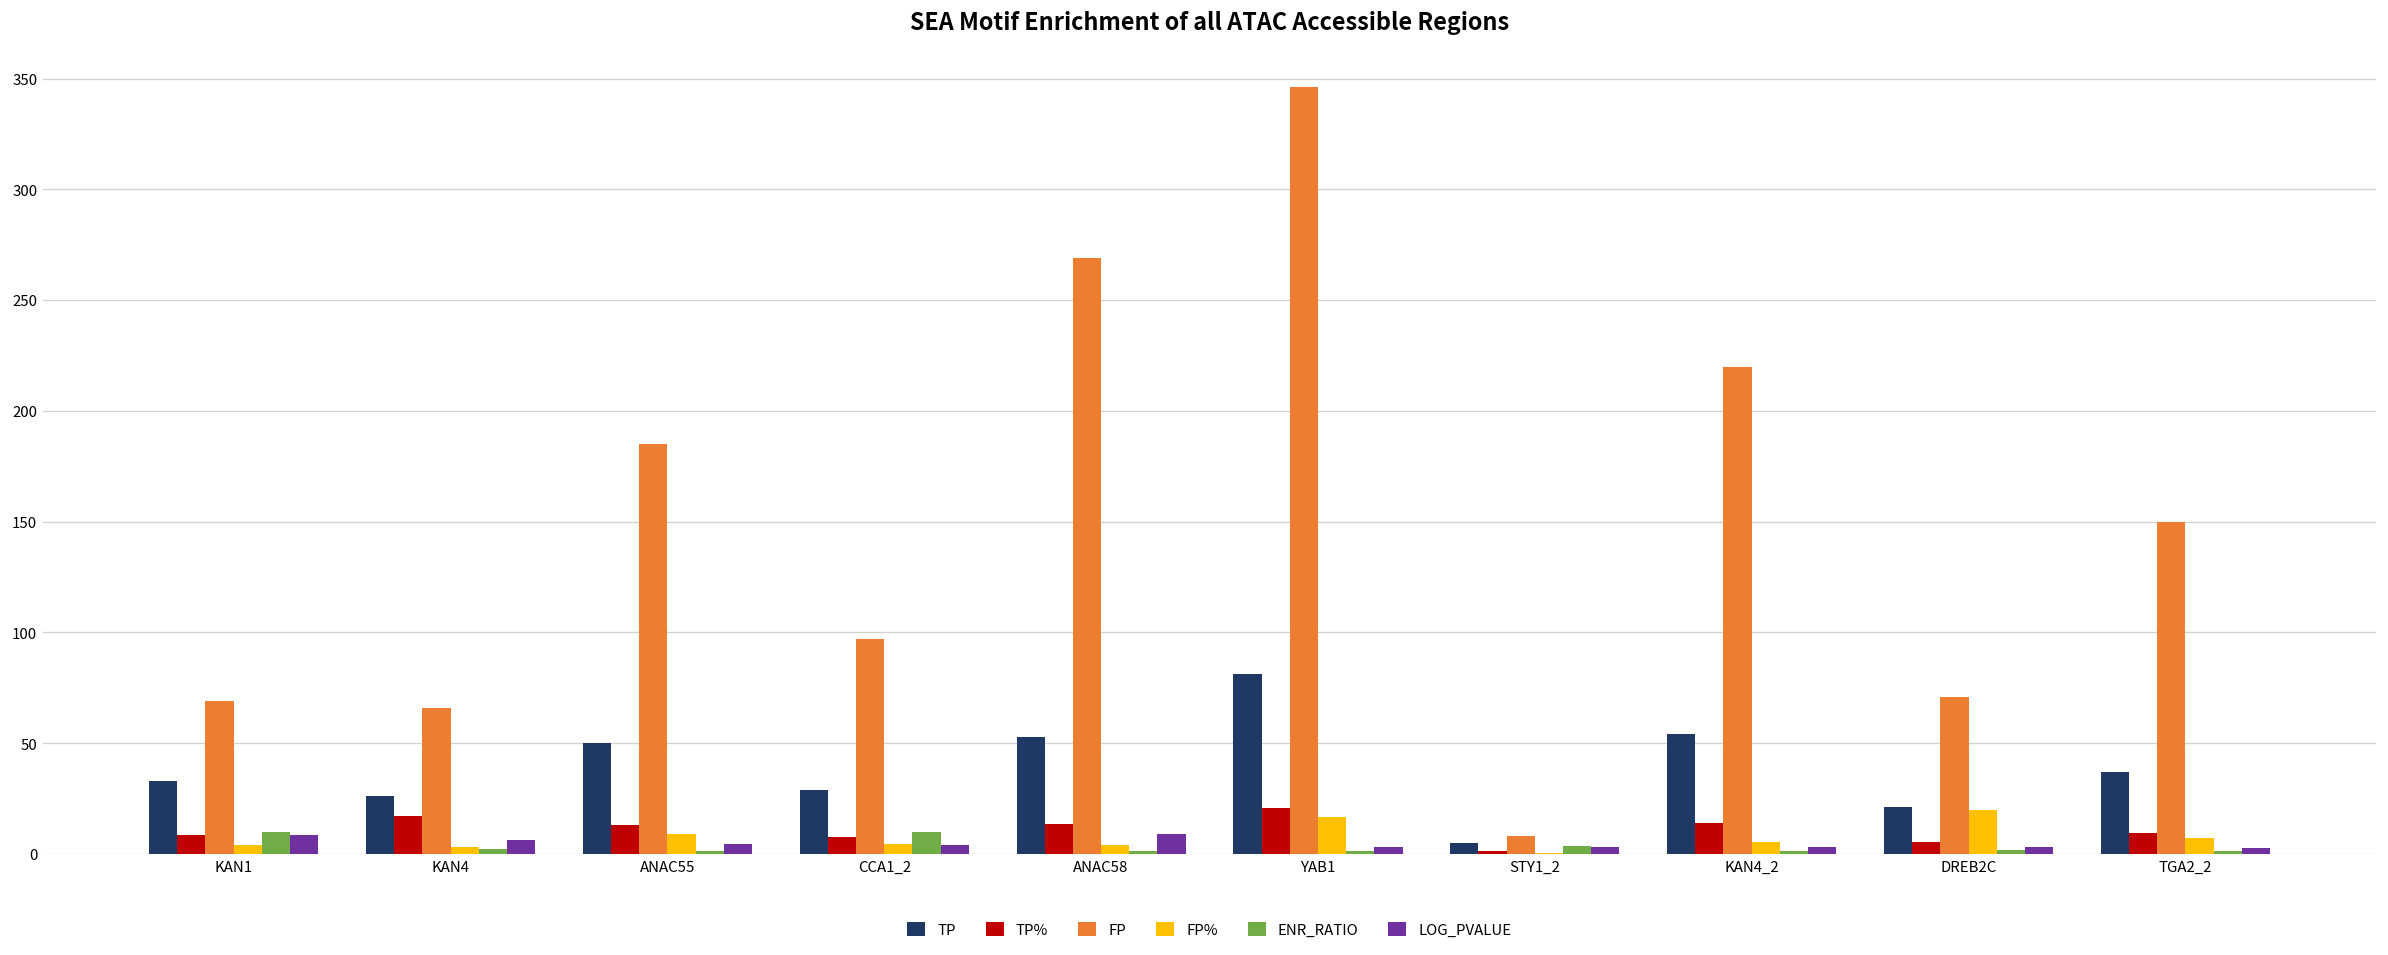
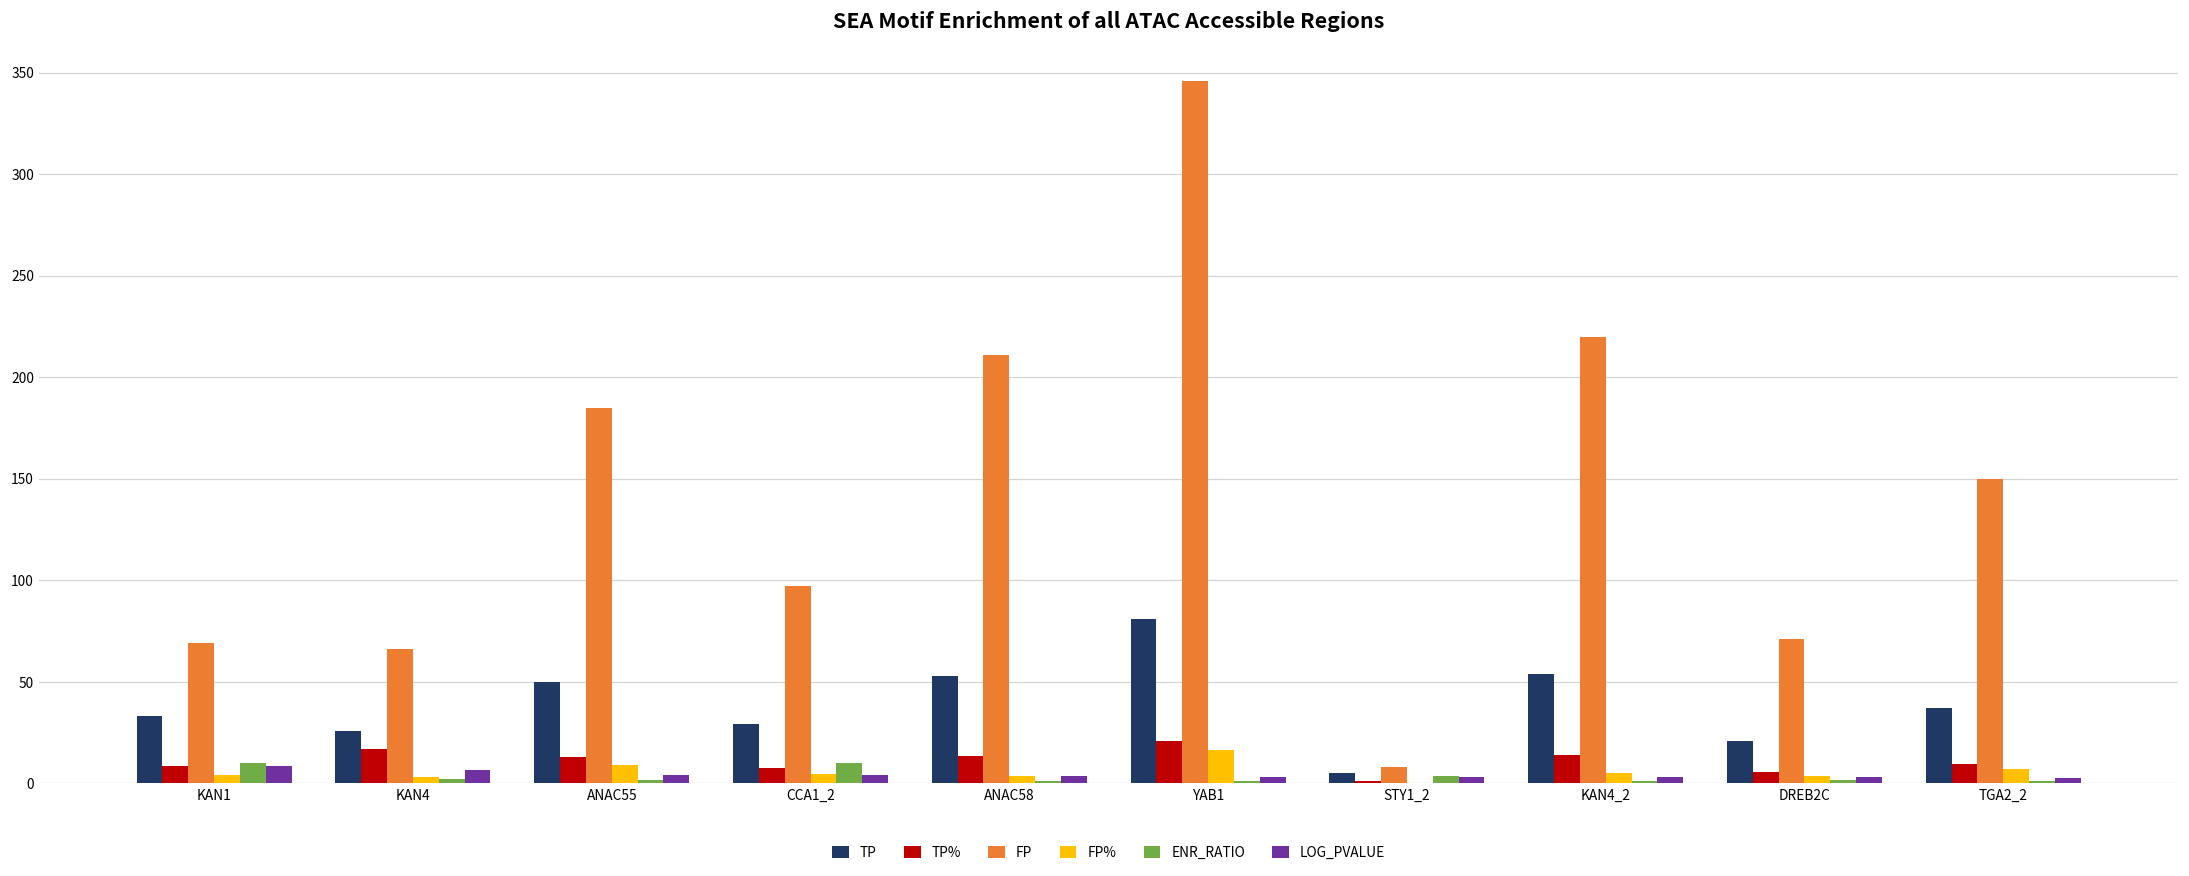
  {
    "TP": {
      "KAN1": 33,
      "KAN4": 26,
      "ANAC55": 50,
      "CCA1_2": 29,
      "ANAC58": 53,
      "YAB1": 81,
      "STY1_2": 5,
      "KAN4_2": 54,
      "DREB2C": 21,
      "TGA2_2": 37
    },
    "TP%": {
      "KAN1": 9,
      "KAN4": 17,
      "ANAC55": 13,
      "CCA1_2": 7,
      "ANAC58": 14,
      "YAB1": 21,
      "KAN4_2": 14,
      "DREB2C": 5,
      "TGA2_2": 10
    },
    "FP": {
      "KAN1": 69,
      "KAN4": 66,
      "ANAC55": 185,
      "CCA1_2": 97,
-     "ANAC58": 269,
+     "ANAC58": 211,
      "YAB1": 346,
      "STY1_2": 8,
      "KAN4_2": 220,
      "DREB2C": 71,
      "TGA2_2": 150
    },
    "FP%": {
      "KAN1": 4,
      "KAN4": 3,
      "ANAC55": 9,
      "CCA1_2": 5,
      "ANAC58": 4,
      "YAB1": 17,
      "KAN4_2": 5,
-     "DREB2C": 20,
+     "DREB2C": 3,
      "TGA2_2": 7
    },
    "ENR_RATIO": {
      "KAN1": 10,
      "KAN4": 2,
      "ANAC55": 1,
      "CCA1_2": 10,
      "ANAC58": 1,
      "STY1_2": 4,
      "DREB2C": 2
    },
    "LOG_PVALUE": {
      "KAN1": 8,
      "KAN4": 6,
      "ANAC55": 4,
      "CCA1_2": 4,
-     "ANAC58": 9,
+     "ANAC58": 3,
      "YAB1": 3,
      "STY1_2": 3,
      "KAN4_2": 3,
      "DREB2C": 3,
      "TGA2_2": 3
    }
  }
